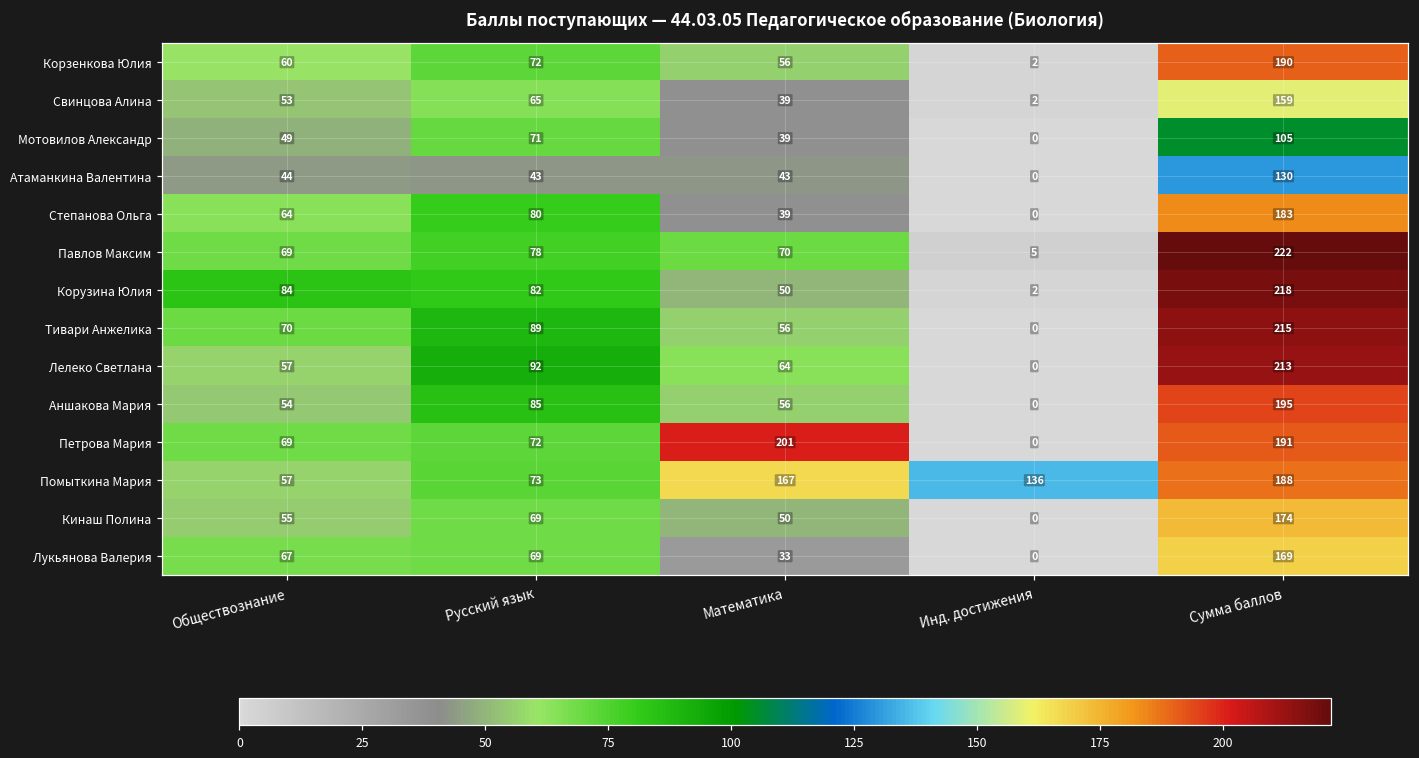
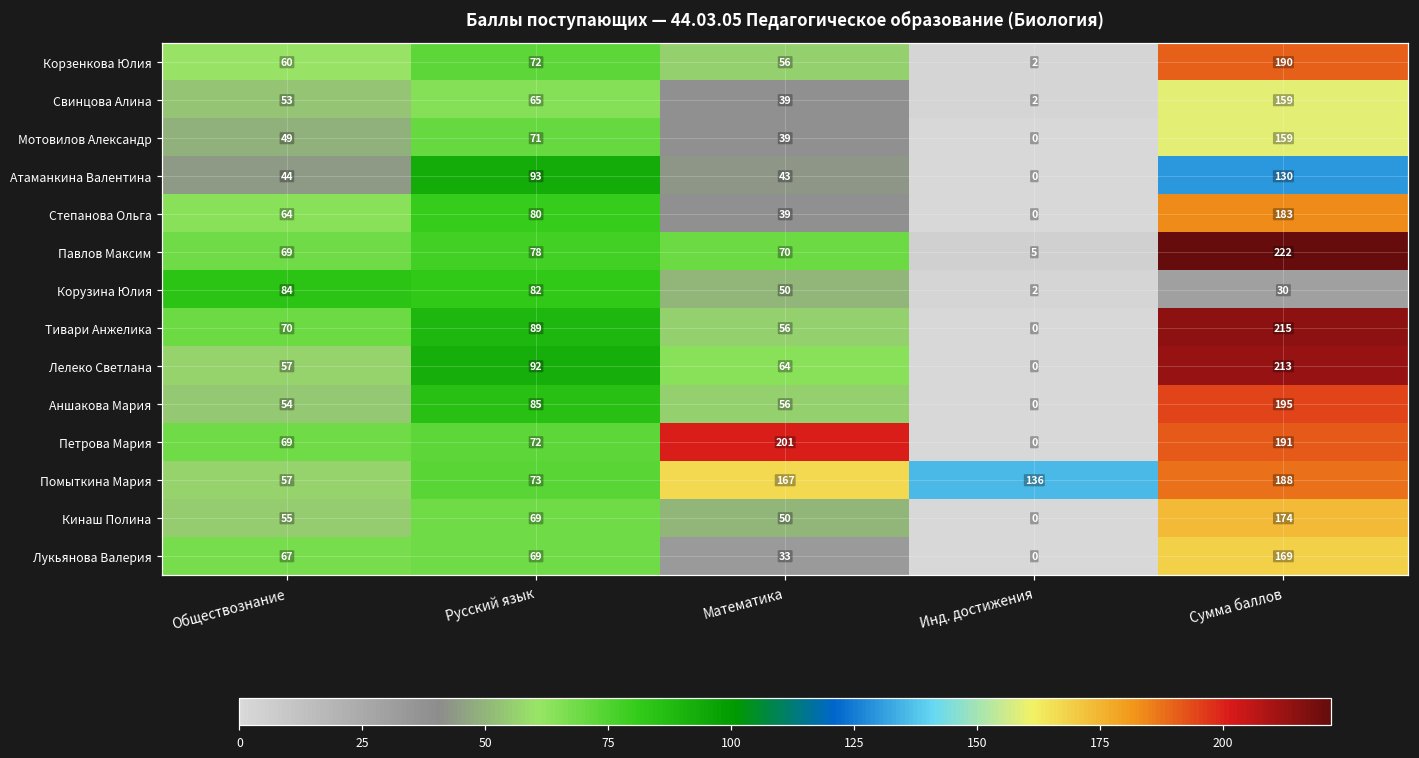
  {
    "Мотовилов Александр": {
-     "Сумма баллов": 105
+     "Сумма баллов": 159
    },
    "Атаманкина Валентина": {
-     "Русский язык": 43
+     "Русский язык": 93
    },
    "Корузина Юлия": {
-     "Сумма баллов": 218
+     "Сумма баллов": 30
    }
  }
